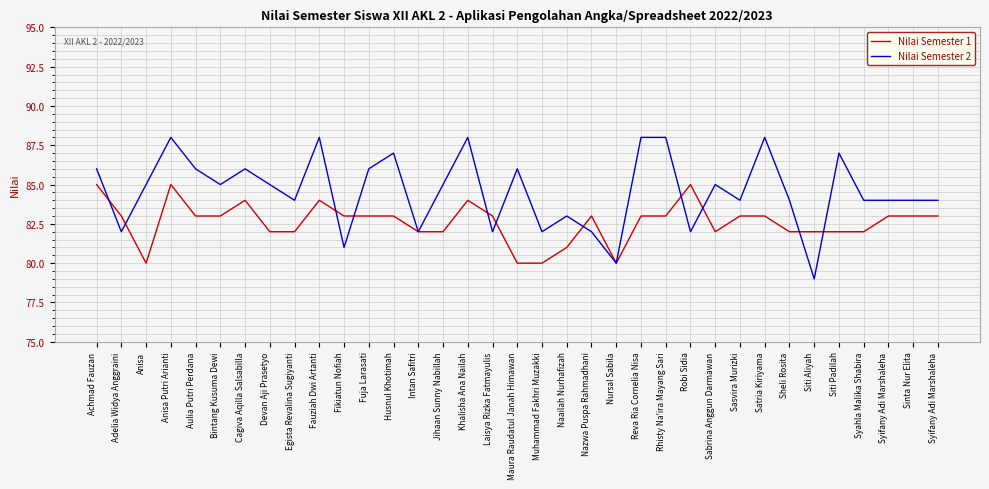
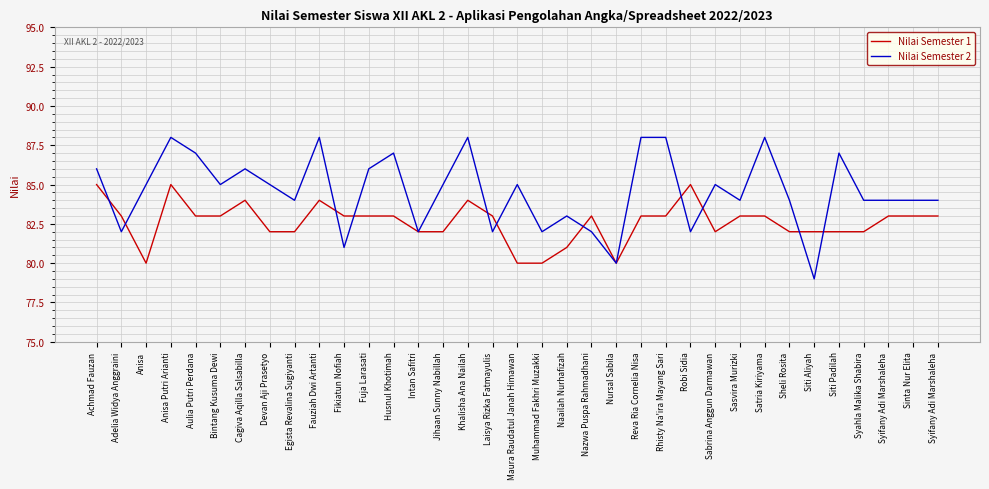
  {
    "Nilai Semester 1": {
      "Achmad Fauzan": 85,
      "Adelia Widya Anggraini": 83,
      "Anisa": 80,
      "Anisa Putri Arianti": 85,
      "Aulia Putri Perdana": 83,
      "Bintang Kusuma Dewi": 83,
      "Cagiva Aqilla Salsabilla": 84,
      "Devan Aji Prasetyo": 82,
      "Egista Revalina Sugiyanti": 82,
      "Fauziah Dwi Artanti": 84,
      "Fikiatun Nofiah": 83,
      "Fuja Larasati": 83,
      "Husnul Khotimah": 83,
      "Jihaan Sunny Nabillah": 82,
      "Khalisha Ana Nailah": 84,
      "Laisya Rizka Fatmayulis": 83,
      "Maura Raudatul Janah Himawan": 80,
      "Muhammad Fakhri Muzakki": 80,
      "Naailah Nurhafizah": 81,
      "Nazwa Puspa Rahmadhani": 83,
      "Reva Ria Cornelia Nisa": 83,
      "Rhisty Na'ira Mayang Sari": 83,
      "Robi Sidia": 85,
      "Sabrina Anggun Darmawan": 82,
      "Sasvira Murizki": 83,
      "Satria Kiriyama": 83,
      "Sheli Rosita": 82,
      "Siti Aliyah": 82,
      "Siti Padilah": 82,
      "Syahla Malika Shabira": 82,
      "Sinta Nur Elita": 83
    },
    "Nilai Semester 2": {
      "Achmad Fauzan": 86,
      "Adelia Widya Anggraini": 82,
      "Anisa": 85,
      "Anisa Putri Arianti": 88,
-     "Aulia Putri Perdana": 86,
+     "Aulia Putri Perdana": 87,
      "Bintang Kusuma Dewi": 85,
      "Cagiva Aqilla Salsabilla": 86,
      "Devan Aji Prasetyo": 85,
      "Egista Revalina Sugiyanti": 84,
      "Fauziah Dwi Artanti": 88,
      "Fikiatun Nofiah": 81,
      "Fuja Larasati": 86,
      "Husnul Khotimah": 87,
      "Jihaan Sunny Nabillah": 85,
      "Khalisha Ana Nailah": 88,
      "Laisya Rizka Fatmayulis": 82,
-     "Maura Raudatul Janah Himawan": 86,
+     "Maura Raudatul Janah Himawan": 85,
      "Muhammad Fakhri Muzakki": 82,
      "Naailah Nurhafizah": 83,
      "Nazwa Puspa Rahmadhani": 82,
      "Reva Ria Cornelia Nisa": 88,
      "Rhisty Na'ira Mayang Sari": 88,
      "Robi Sidia": 82,
      "Sabrina Anggun Darmawan": 85,
      "Sasvira Murizki": 84,
      "Satria Kiriyama": 88,
      "Sheli Rosita": 84,
      "Siti Aliyah": 79,
      "Siti Padilah": 87,
      "Syahla Malika Shabira": 84,
      "Sinta Nur Elita": 84
    }
  }
